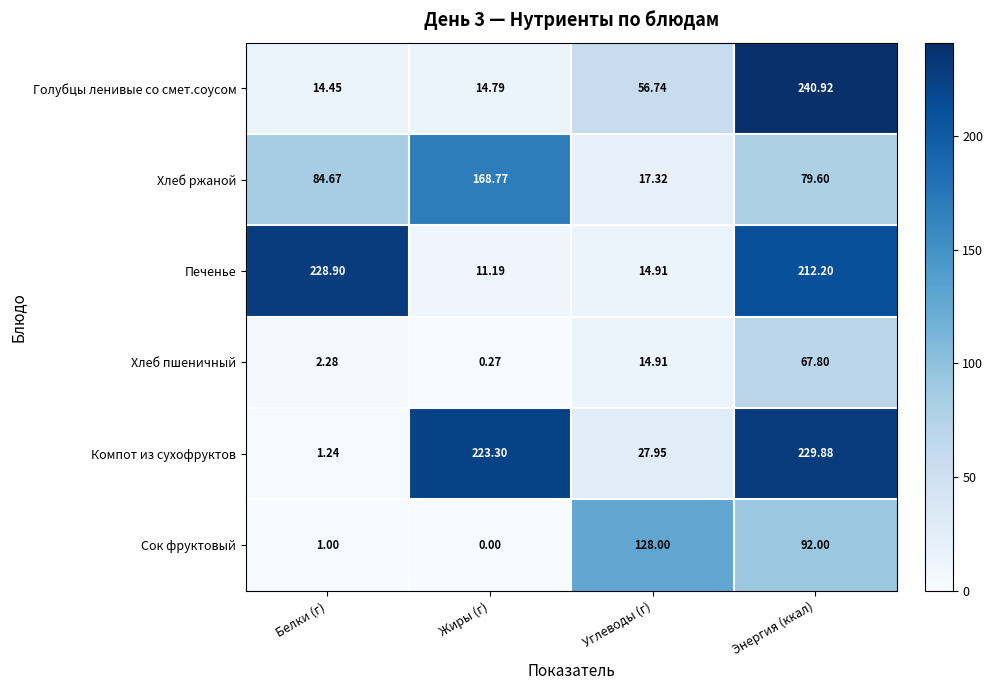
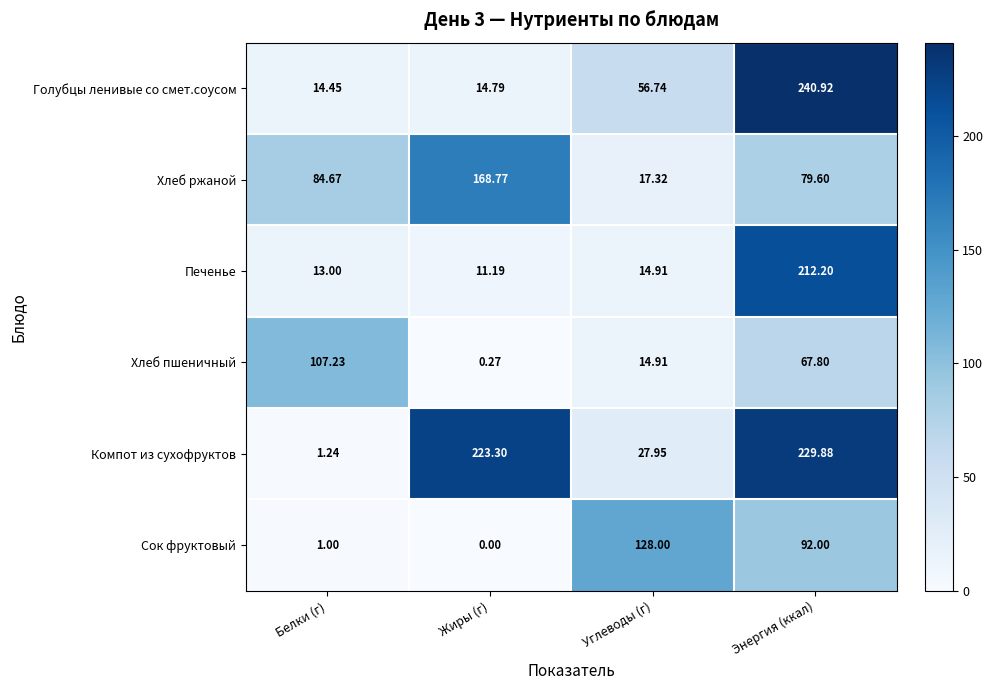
  {
    "Голубцы ленивые со смет.соусом": {
      "Белки (г)": 14.45,
      "Жиры (г)": 14.79,
      "Углеводы (г)": 56.74,
      "Энергия (ккал)": 240.92
    },
    "Хлеб ржаной": {
      "Белки (г)": 84.67,
      "Жиры (г)": 168.77,
      "Углеводы (г)": 17.32,
      "Энергия (ккал)": 79.60
    },
    "Печенье": {
-     "Белки (г)": 228.90,
+     "Белки (г)": 13.00,
      "Жиры (г)": 11.19,
      "Углеводы (г)": 14.91,
      "Энергия (ккал)": 212.20
    },
    "Хлеб пшеничный": {
-     "Белки (г)": 2.28,
+     "Белки (г)": 107.23,
      "Жиры (г)": 0.27,
      "Углеводы (г)": 14.91,
      "Энергия (ккал)": 67.80
    },
    "Компот из сухофруктов": {
      "Белки (г)": 1.24,
      "Жиры (г)": 223.30,
      "Углеводы (г)": 27.95,
      "Энергия (ккал)": 229.88
    },
    "Сок фруктовый": {
      "Белки (г)": 1.00,
      "Жиры (г)": 0.00,
      "Углеводы (г)": 128.00,
      "Энергия (ккал)": 92.00
    }
  }
